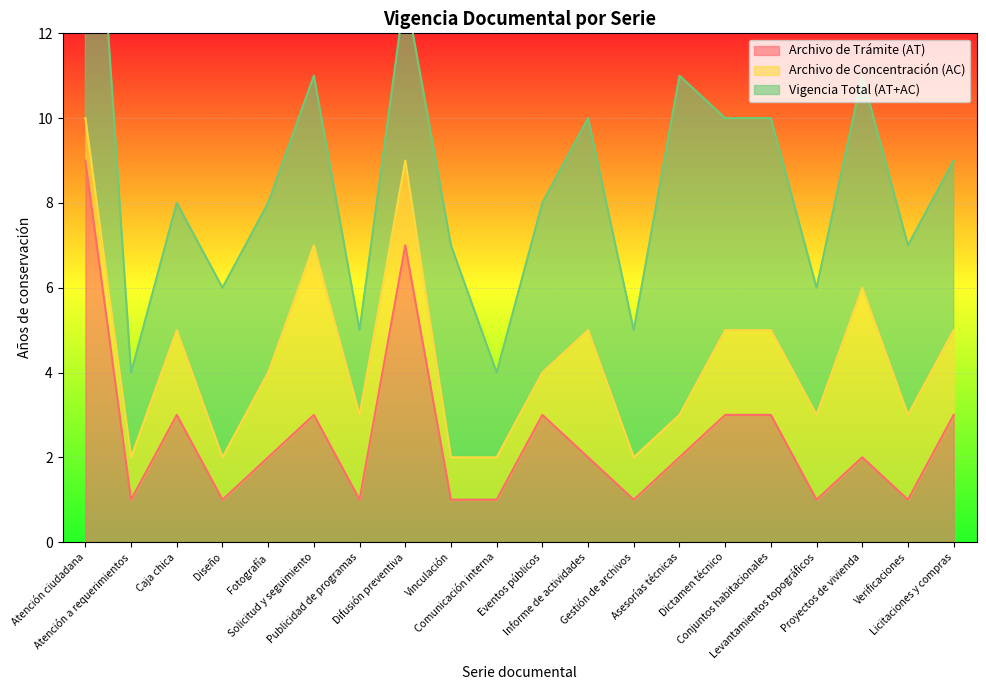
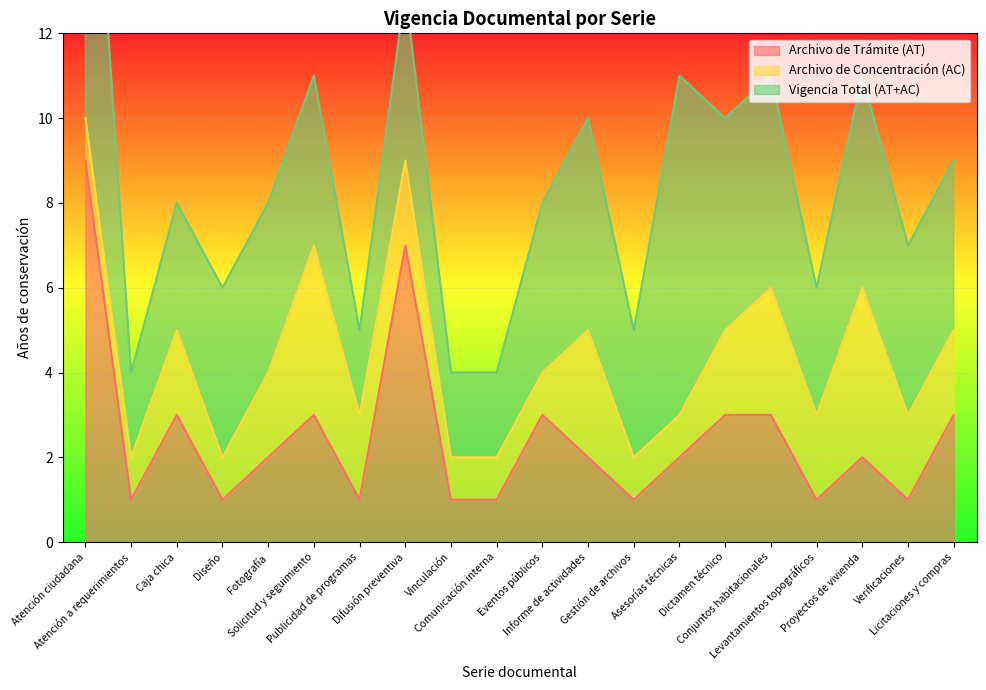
  {
    "Archivo de Trámite (AT)": {
      "Atención ciudadana": 9,
      "Atención a requerimientos": 1,
      "Caja chica": 3,
      "Diseño": 1,
      "Fotografía": 2,
      "Solicitud y seguimiento": 3,
      "Publicidad de programas": 1,
      "Difusión preventiva": 7,
      "Vinculación": 1,
      "Comunicación interna": 1,
      "Eventos públicos": 3,
      "Informe de actividades": 2,
      "Gestión de archivos": 1,
      "Asesorías técnicas": 2,
      "Dictamen técnico": 3,
      "Conjuntos habitacionales": 3,
      "Levantamientos topográficos": 1,
      "Proyectos de vivienda": 2,
      "Verificaciones": 1,
      "Licitaciones y compras": 3
    },
    "Archivo de Concentración (AC)": {
      "Atención ciudadana": 1,
      "Atención a requerimientos": 1,
      "Caja chica": 2,
      "Diseño": 1,
      "Fotografía": 2,
      "Solicitud y seguimiento": 4,
      "Publicidad de programas": 2,
      "Difusión preventiva": 2,
      "Vinculación": 1,
      "Comunicación interna": 1,
      "Eventos públicos": 1,
      "Informe de actividades": 3,
      "Gestión de archivos": 1,
      "Asesorías técnicas": 1,
      "Dictamen técnico": 2,
-     "Conjuntos habitacionales": 2,
+     "Conjuntos habitacionales": 3,
      "Levantamientos topográficos": 2,
      "Proyectos de vivienda": 4,
      "Verificaciones": 2,
      "Licitaciones y compras": 2
    },
    "Vigencia Total (AT+AC)": {
      "Atención a requerimientos": 2,
      "Caja chica": 3,
      "Diseño": 4,
      "Fotografía": 4,
      "Solicitud y seguimiento": 4,
      "Publicidad de programas": 2,
-     "Vinculación": 5,
+     "Vinculación": 2,
      "Comunicación interna": 2,
      "Eventos públicos": 4,
      "Informe de actividades": 5,
      "Gestión de archivos": 3,
      "Asesorías técnicas": 8,
      "Dictamen técnico": 5,
      "Levantamientos topográficos": 3,
      "Verificaciones": 4,
      "Licitaciones y compras": 4
    }
  }
